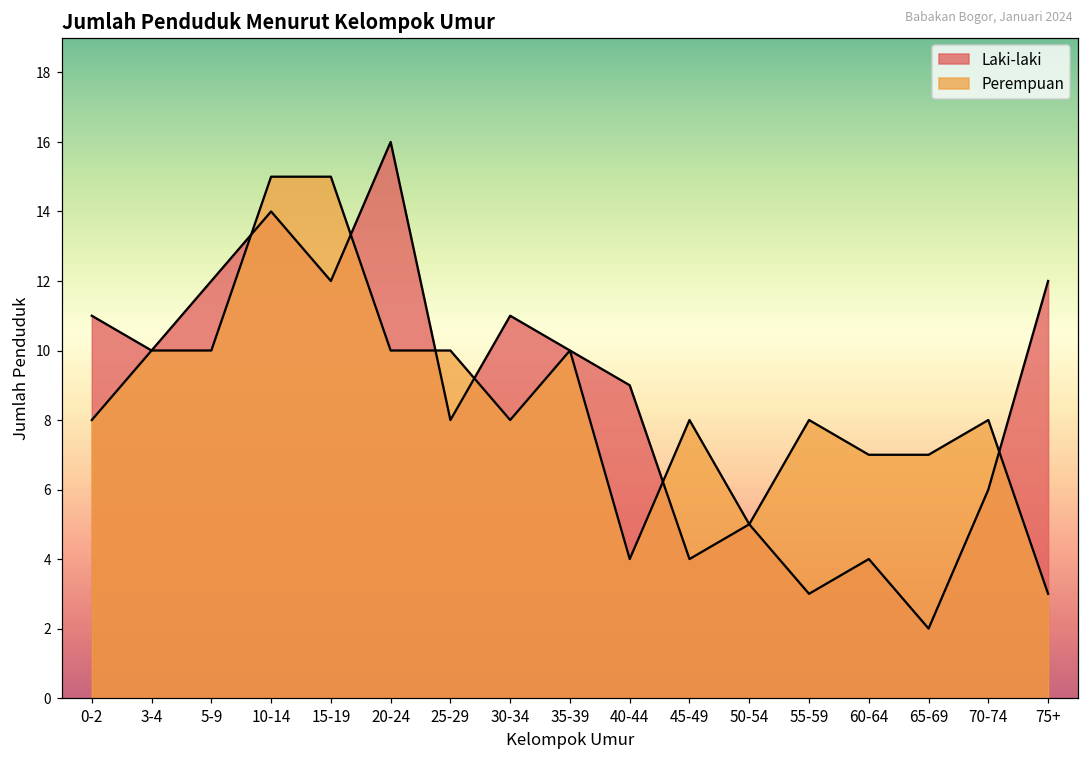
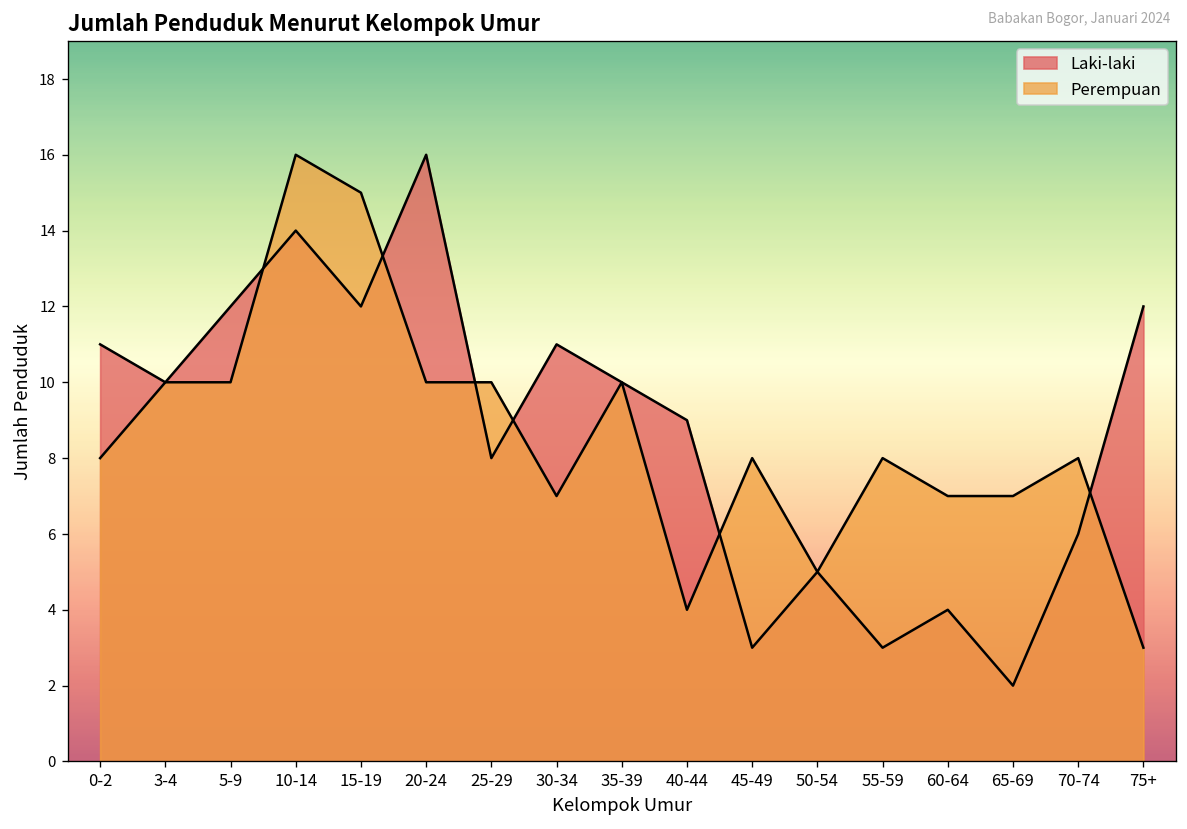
  {
    "Laki-laki": {
      "0-2": 11,
      "5-9": 12,
      "10-14": 14,
      "15-19": 12,
      "20-24": 16,
      "25-29": 8,
      "30-34": 11,
      "40-44": 9,
-     "45-49": 4,
+     "45-49": 3,
      "55-59": 3,
      "60-64": 4,
      "65-69": 2,
      "70-74": 6,
      "75+": 12
    },
    "Perempuan": {
      "0-2": 8,
      "5-9": 10,
-     "10-14": 15,
+     "10-14": 16,
      "15-19": 15,
      "20-24": 10,
      "25-29": 10,
-     "30-34": 8,
+     "30-34": 7,
      "40-44": 4,
      "45-49": 8,
      "55-59": 8,
      "60-64": 7,
      "65-69": 7,
      "70-74": 8,
      "75+": 3
    }
  }
